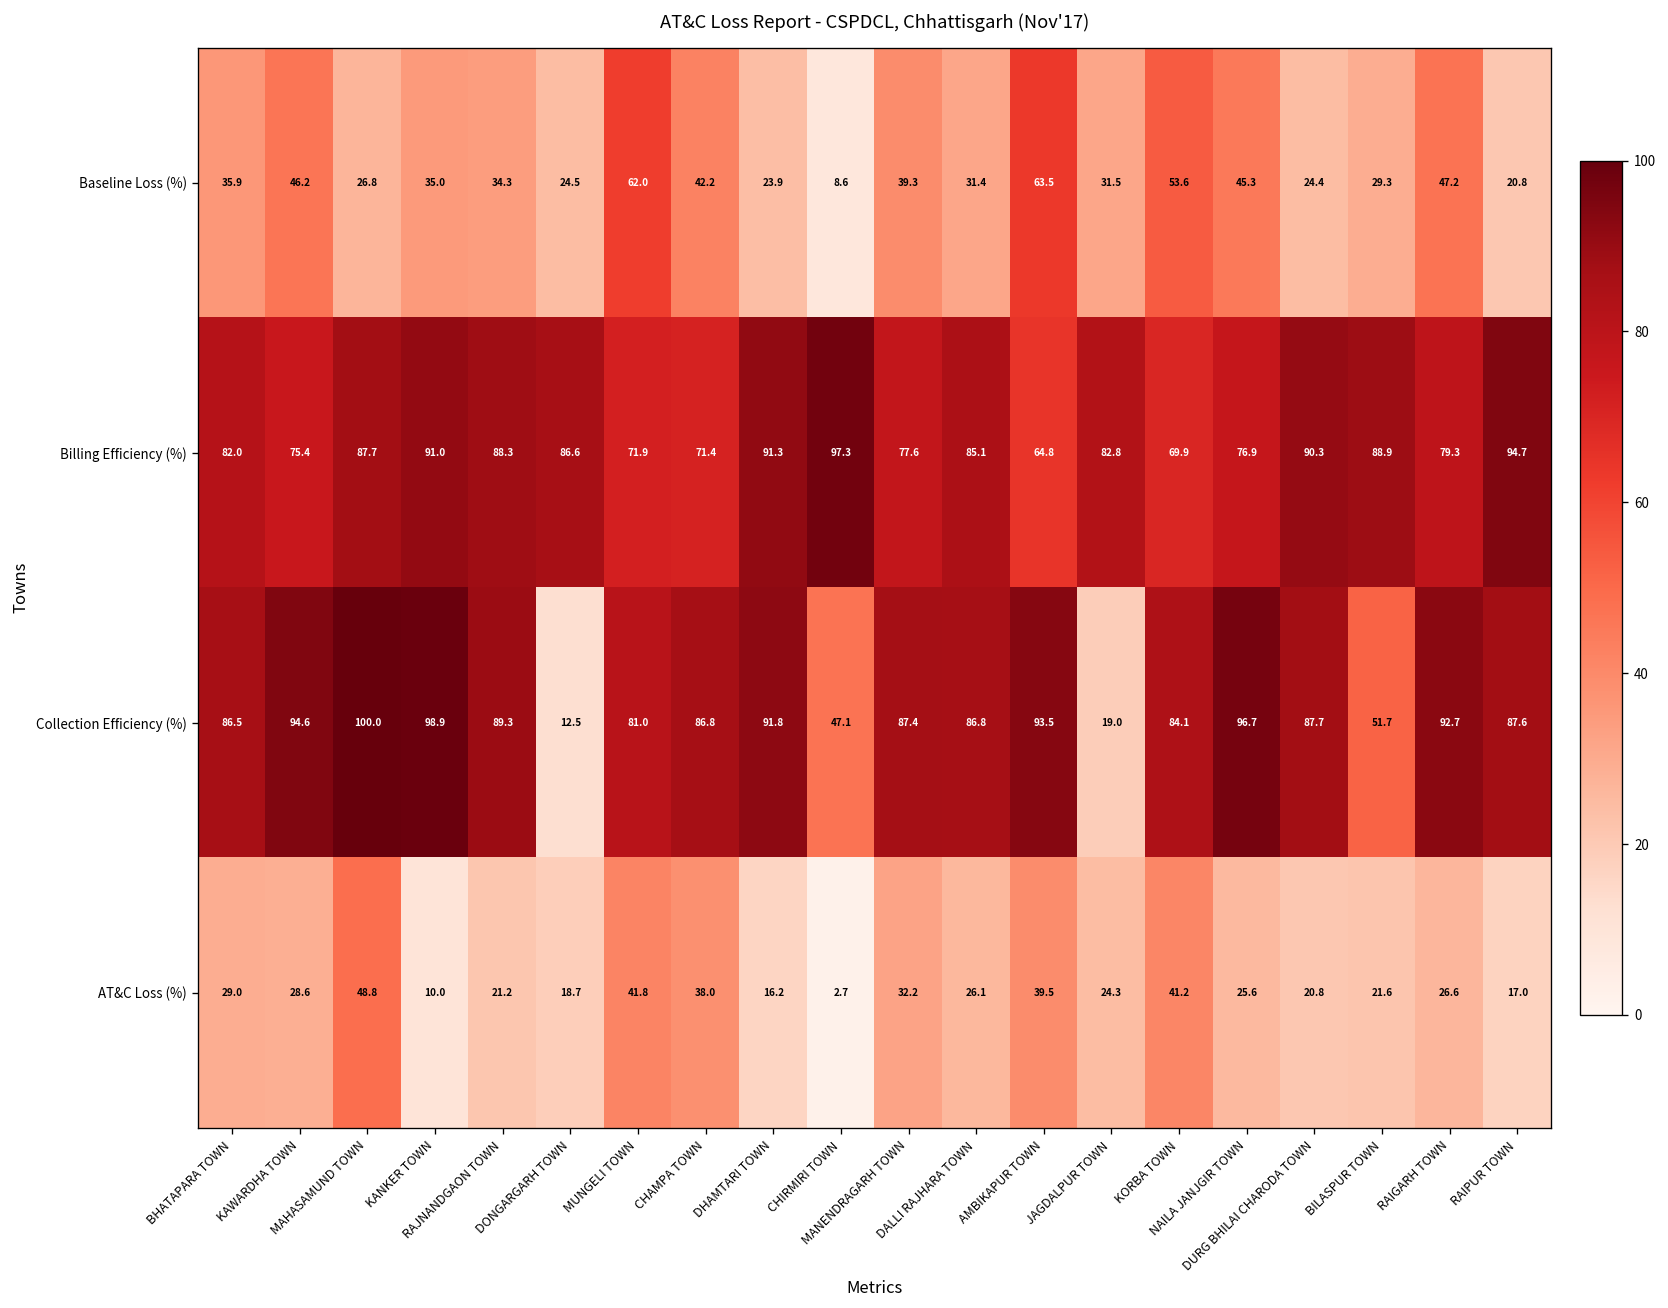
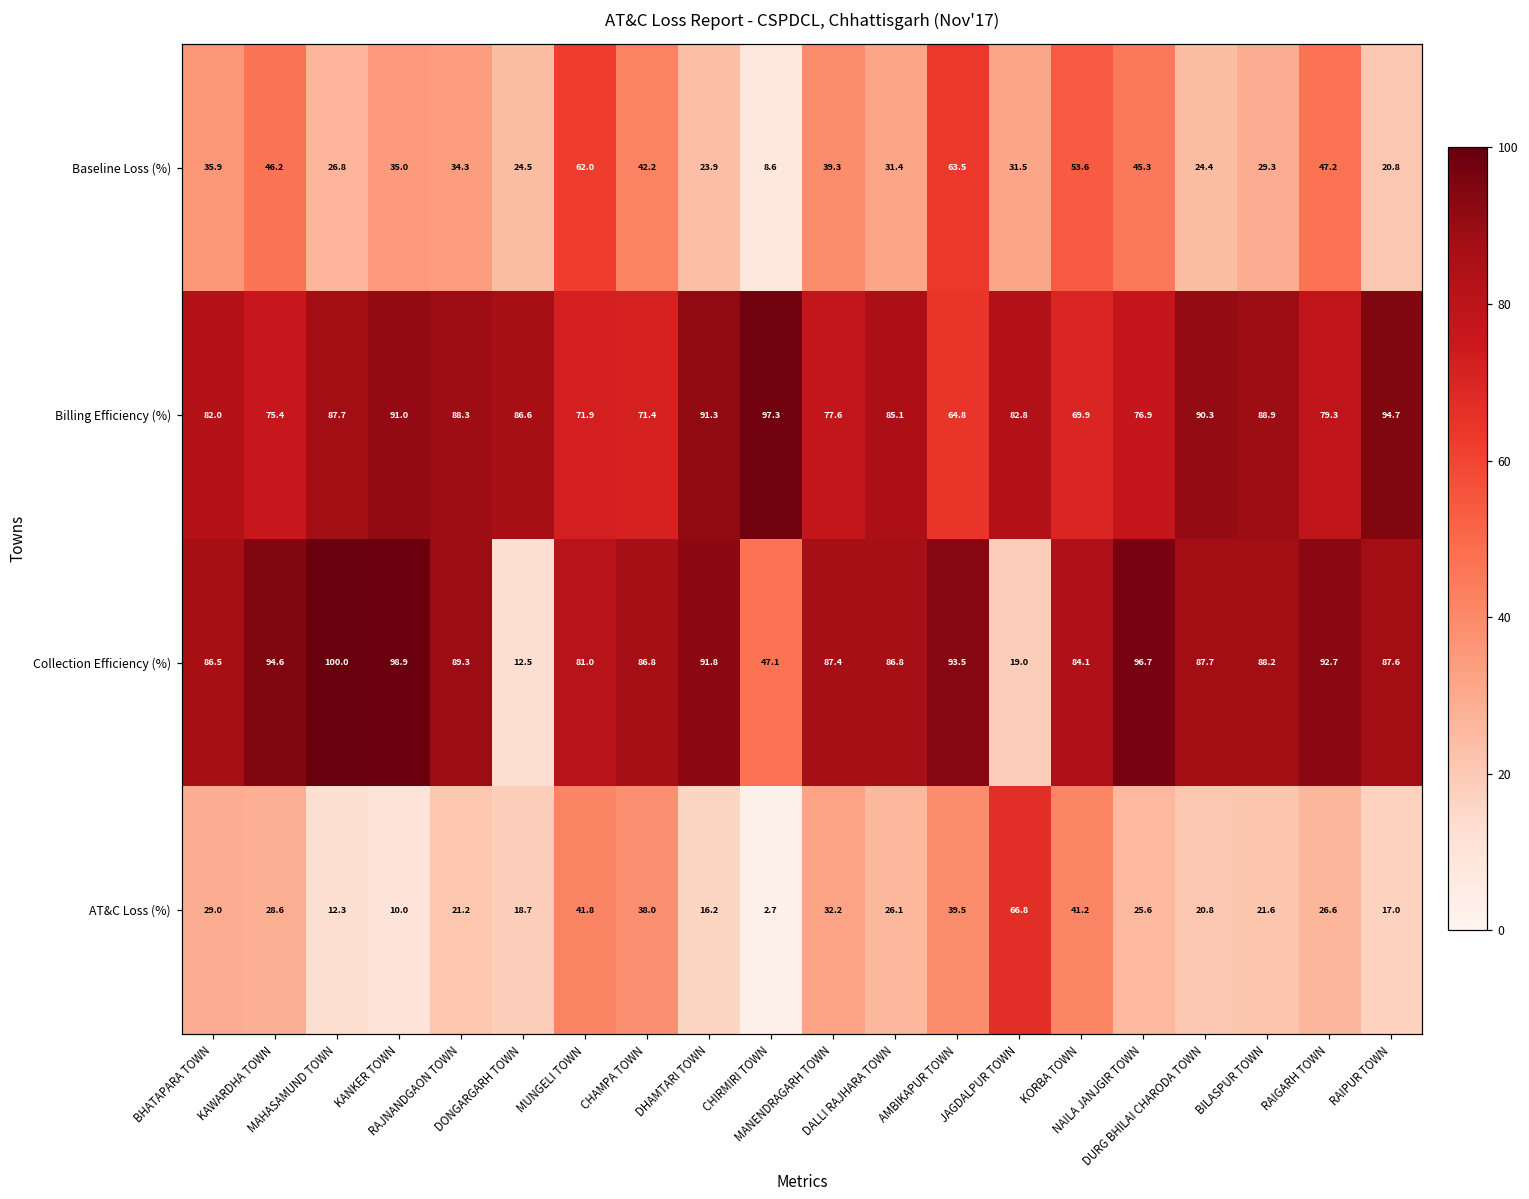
  {
    "Baseline Loss (%)": {
      "BHATAPARA TOWN": 35.9,
      "KAWARDHA TOWN": 46.2,
      "MAHASAMUND TOWN": 26.8,
      "KANKER TOWN": 35.0,
      "RAJNANDGAON TOWN": 34.3,
      "DONGARGARH TOWN": 24.5,
      "MUNGELI TOWN": 62.0,
      "CHAMPA TOWN": 42.2,
      "DHAMTARI TOWN": 23.9,
      "CHIRMIRI TOWN": 8.6,
      "MANENDRAGARH TOWN": 39.3,
      "DALLI RAJHARA TOWN": 31.4,
      "AMBIKAPUR TOWN": 63.5,
      "JAGDALPUR TOWN": 31.5,
      "KORBA TOWN": 53.6,
      "NAILA JANJGIR TOWN": 45.3,
      "DURG BHILAI CHARODA TOWN": 24.4,
      "BILASPUR TOWN": 29.3,
      "RAIGARH TOWN": 47.2,
      "RAIPUR TOWN": 20.8
    },
    "Billing Efficiency (%)": {
      "BHATAPARA TOWN": 82.0,
      "KAWARDHA TOWN": 75.4,
      "MAHASAMUND TOWN": 87.7,
      "KANKER TOWN": 91.0,
      "RAJNANDGAON TOWN": 88.3,
      "DONGARGARH TOWN": 86.6,
      "MUNGELI TOWN": 71.9,
      "CHAMPA TOWN": 71.4,
      "DHAMTARI TOWN": 91.3,
      "CHIRMIRI TOWN": 97.3,
      "MANENDRAGARH TOWN": 77.6,
      "DALLI RAJHARA TOWN": 85.1,
      "AMBIKAPUR TOWN": 64.8,
      "JAGDALPUR TOWN": 82.8,
      "KORBA TOWN": 69.9,
      "NAILA JANJGIR TOWN": 76.9,
      "DURG BHILAI CHARODA TOWN": 90.3,
      "BILASPUR TOWN": 88.9,
      "RAIGARH TOWN": 79.3,
      "RAIPUR TOWN": 94.7
    },
    "Collection Efficiency (%)": {
      "BHATAPARA TOWN": 86.5,
      "KAWARDHA TOWN": 94.6,
      "MAHASAMUND TOWN": 100.0,
      "KANKER TOWN": 98.9,
      "RAJNANDGAON TOWN": 89.3,
      "DONGARGARH TOWN": 12.5,
      "MUNGELI TOWN": 81.0,
      "CHAMPA TOWN": 86.8,
      "DHAMTARI TOWN": 91.8,
      "CHIRMIRI TOWN": 47.1,
      "MANENDRAGARH TOWN": 87.4,
      "DALLI RAJHARA TOWN": 86.8,
      "AMBIKAPUR TOWN": 93.5,
      "JAGDALPUR TOWN": 19.0,
      "KORBA TOWN": 84.1,
      "NAILA JANJGIR TOWN": 96.7,
      "DURG BHILAI CHARODA TOWN": 87.7,
-     "BILASPUR TOWN": 51.7,
+     "BILASPUR TOWN": 88.2,
      "RAIGARH TOWN": 92.7,
      "RAIPUR TOWN": 87.6
    },
    "AT&C Loss (%)": {
      "BHATAPARA TOWN": 29.0,
      "KAWARDHA TOWN": 28.6,
-     "MAHASAMUND TOWN": 48.8,
+     "MAHASAMUND TOWN": 12.3,
      "KANKER TOWN": 10.0,
      "RAJNANDGAON TOWN": 21.2,
      "DONGARGARH TOWN": 18.7,
      "MUNGELI TOWN": 41.8,
      "CHAMPA TOWN": 38.0,
      "DHAMTARI TOWN": 16.2,
      "CHIRMIRI TOWN": 2.7,
      "MANENDRAGARH TOWN": 32.2,
      "DALLI RAJHARA TOWN": 26.1,
      "AMBIKAPUR TOWN": 39.5,
-     "JAGDALPUR TOWN": 24.3,
+     "JAGDALPUR TOWN": 66.8,
      "KORBA TOWN": 41.2,
      "NAILA JANJGIR TOWN": 25.6,
      "DURG BHILAI CHARODA TOWN": 20.8,
      "BILASPUR TOWN": 21.6,
      "RAIGARH TOWN": 26.6,
      "RAIPUR TOWN": 17.0
    }
  }
